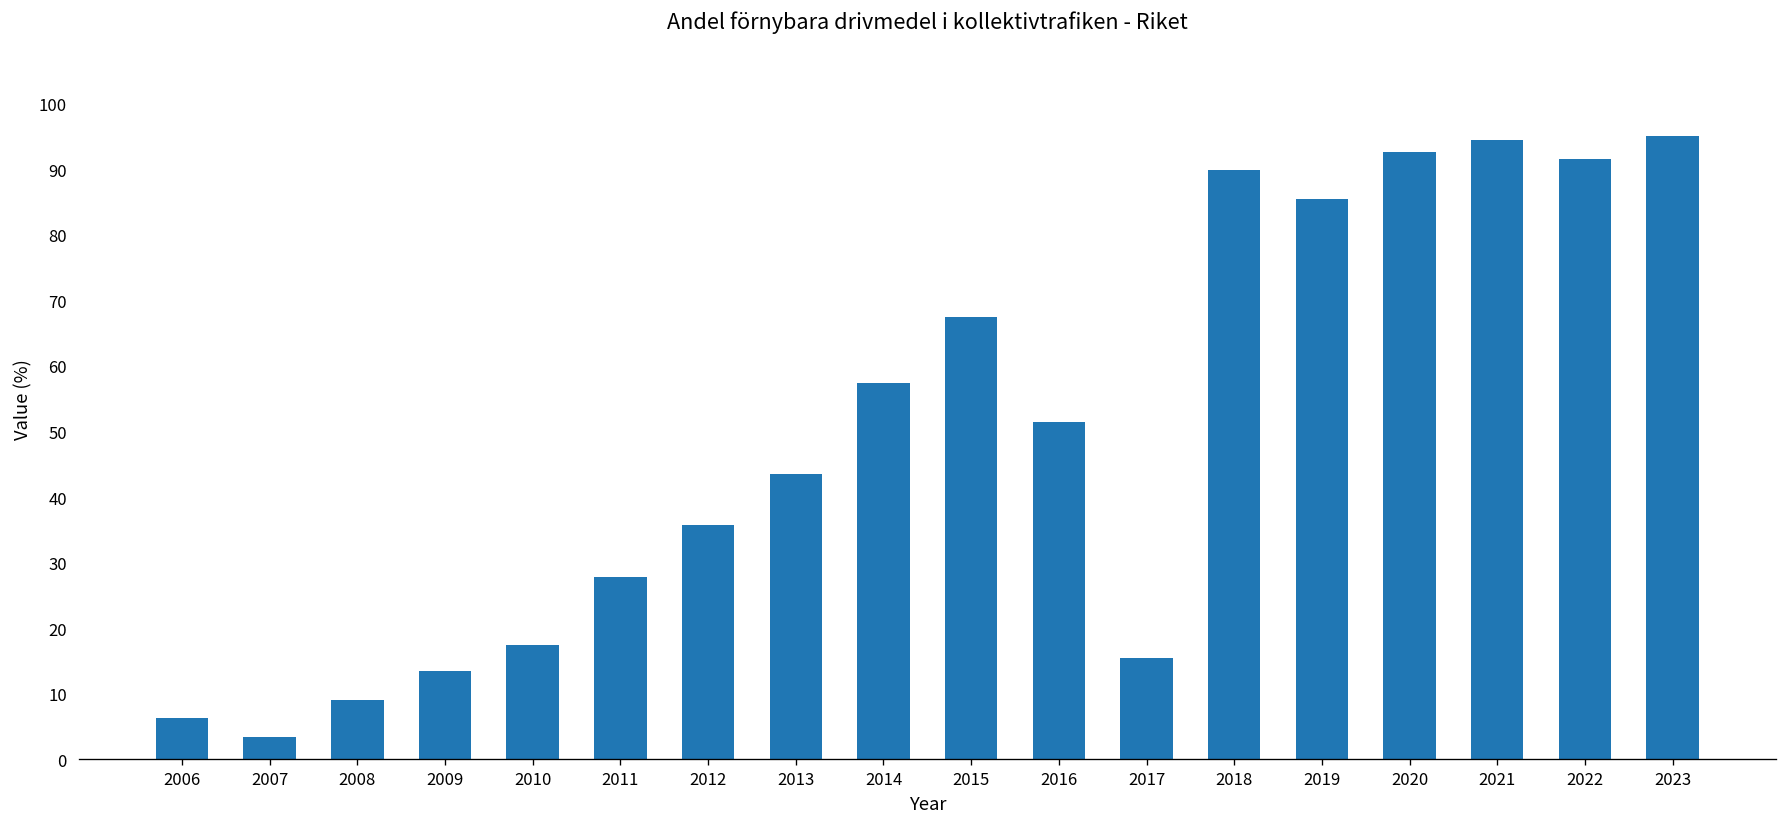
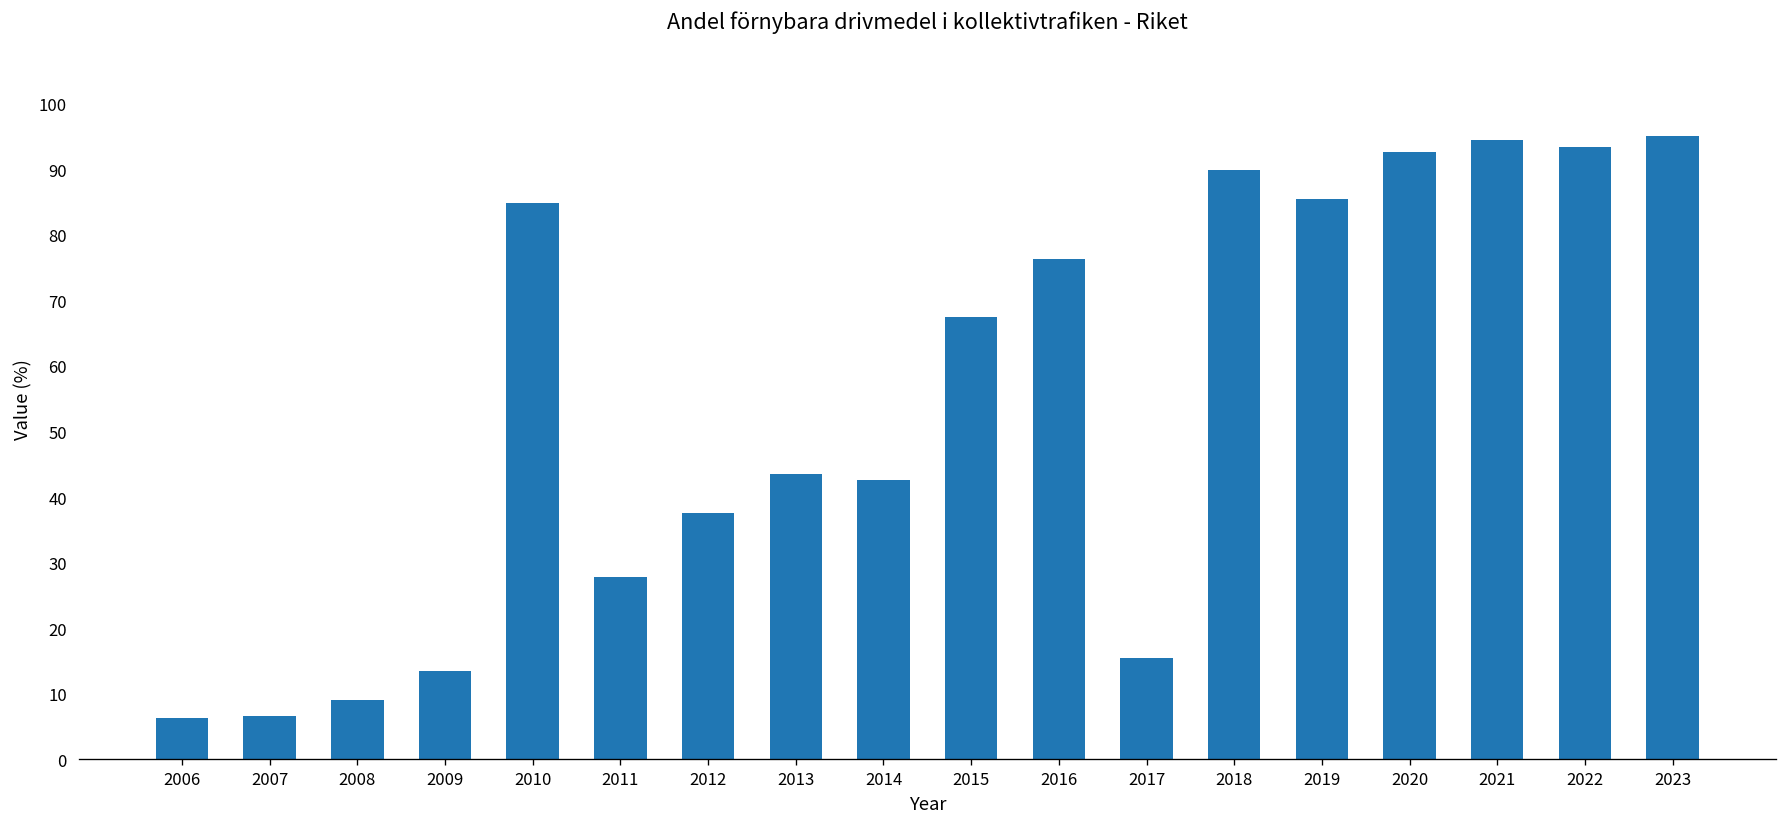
  {
    "2006": 6,
-   "2007": 4,
+   "2007": 7,
    "2008": 9,
    "2009": 14,
-   "2010": 17,
+   "2010": 85,
    "2011": 28,
-   "2012": 36,
+   "2012": 38,
    "2013": 44,
-   "2014": 57,
+   "2014": 43,
    "2015": 68,
-   "2016": 52,
+   "2016": 76,
    "2017": 15,
    "2018": 90,
    "2019": 85,
    "2020": 93,
    "2021": 94,
-   "2022": 92,
+   "2022": 93,
    "2023": 95
  }
